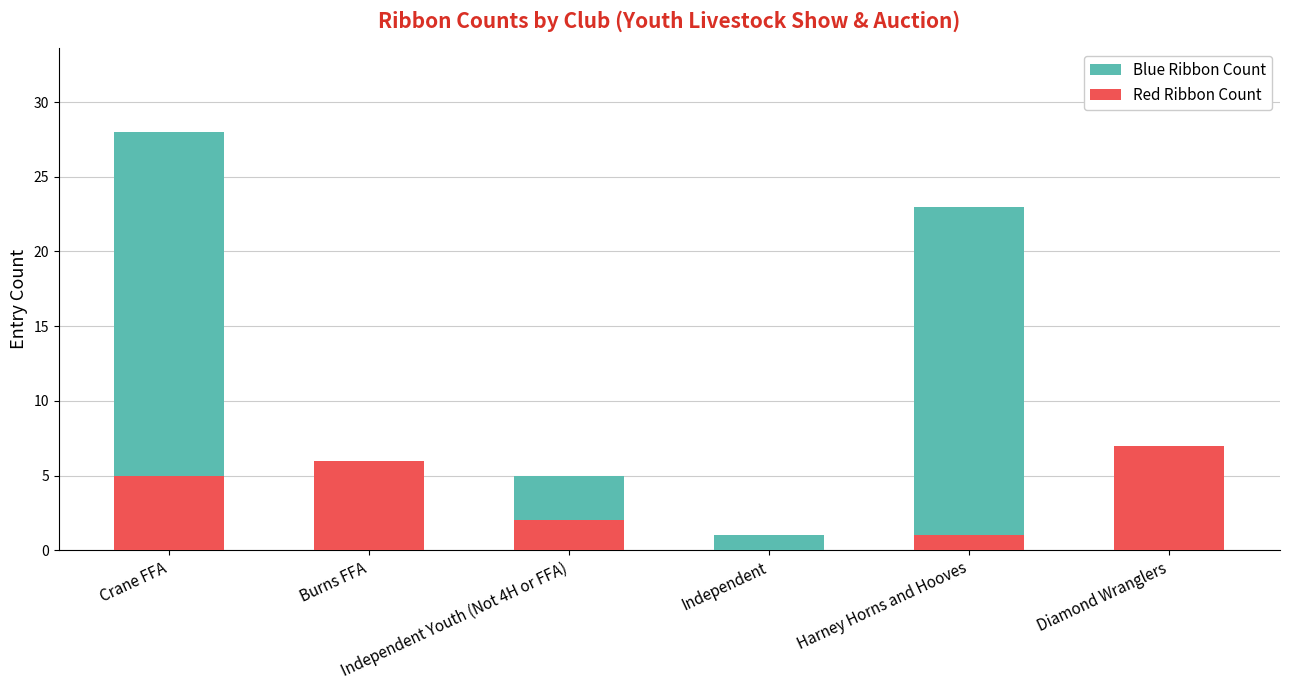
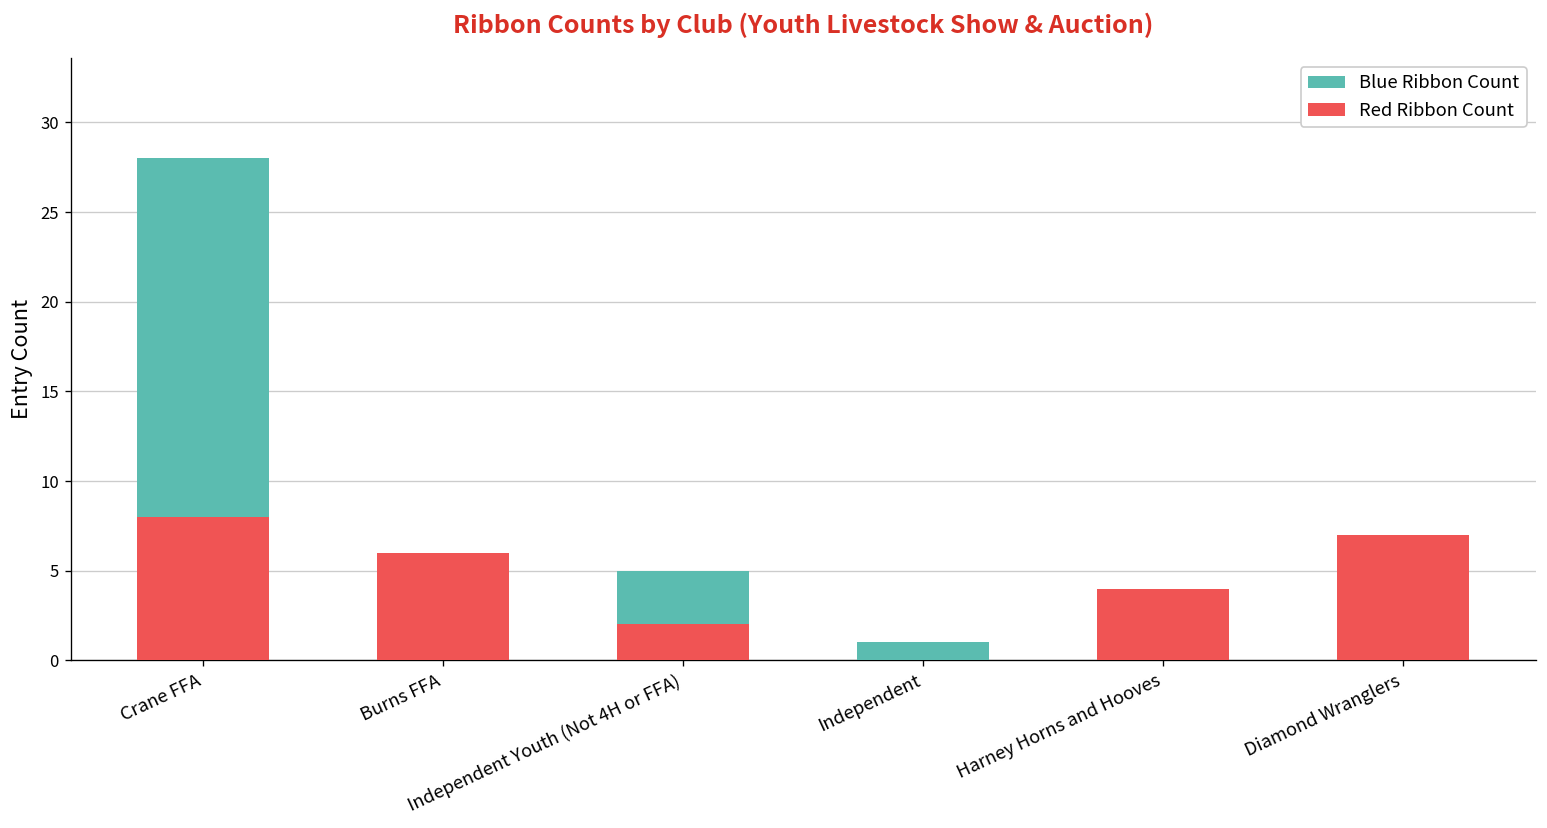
  {
    "Blue Ribbon Count": {
      "Crane FFA": 28,
      "Independent Youth (Not 4H or FFA)": 5,
      "Independent": 1,
-     "Harney Horns and Hooves": 23
+     "Harney Horns and Hooves": 2
    },
    "Red Ribbon Count": {
-     "Crane FFA": 5,
+     "Crane FFA": 8,
      "Burns FFA": 6,
      "Independent": 0,
-     "Harney Horns and Hooves": 1,
+     "Harney Horns and Hooves": 4,
      "Diamond Wranglers": 7
    }
  }
